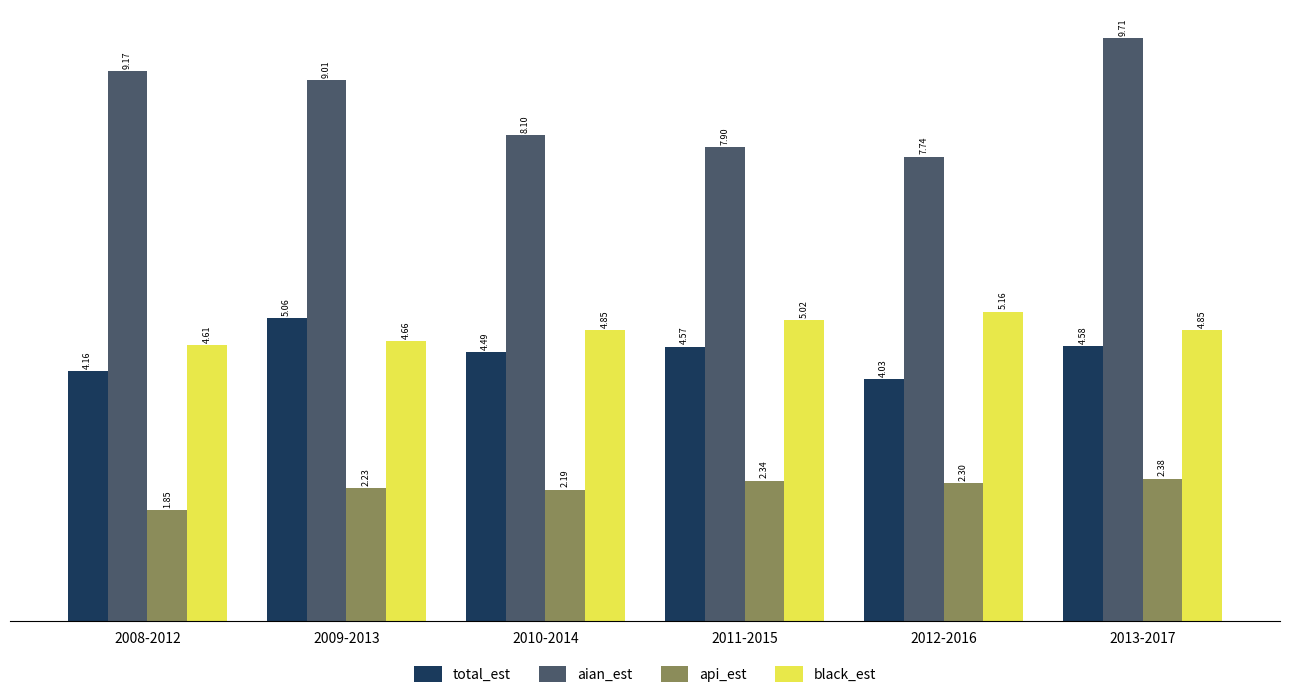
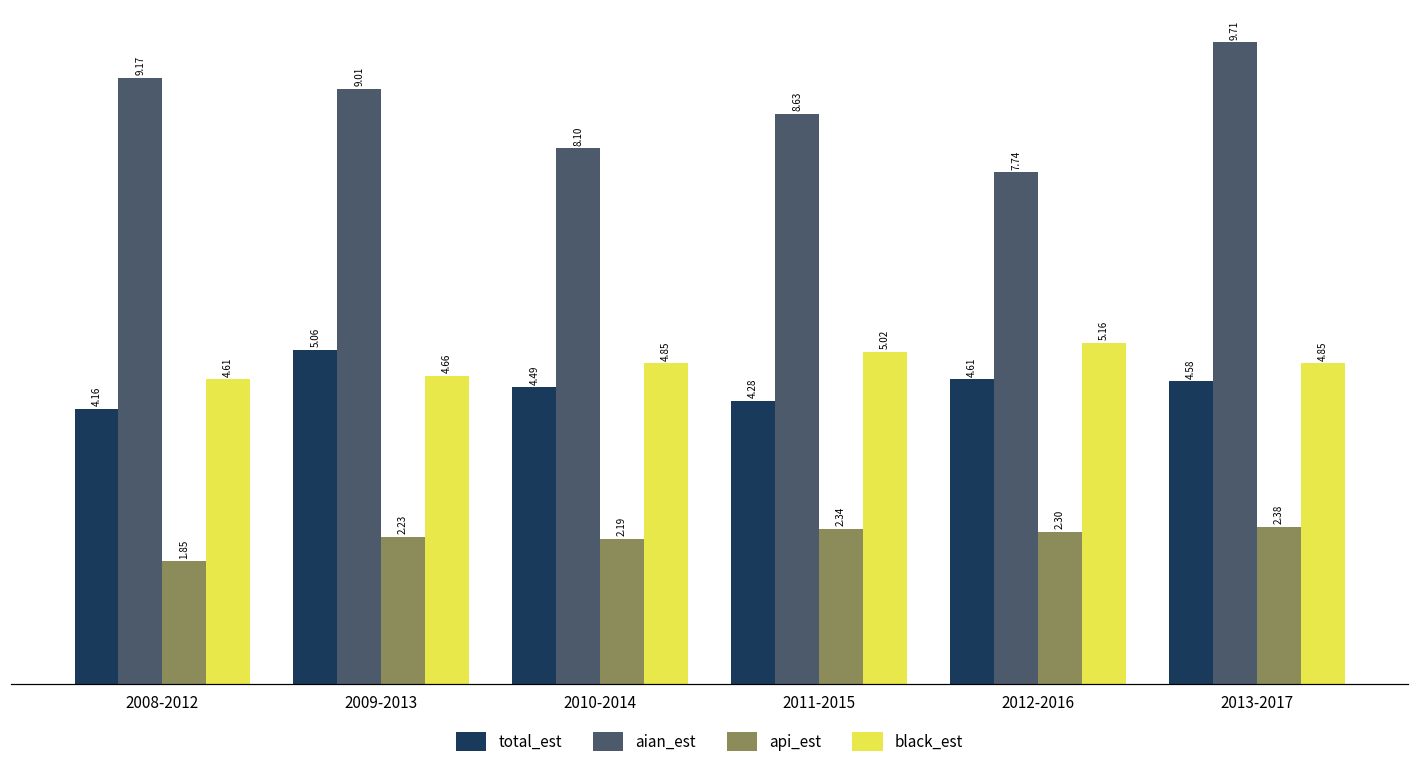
  {
    "total_est": {
      "2008-2012": 4.16,
      "2009-2013": 5.06,
      "2010-2014": 4.49,
-     "2011-2015": 4.57,
-     "2012-2016": 4.03,
+     "2011-2015": 4.28,
+     "2012-2016": 4.61,
      "2013-2017": 4.58
    },
    "aian_est": {
      "2008-2012": 9.17,
      "2009-2013": 9.01,
      "2010-2014": 8.10,
-     "2011-2015": 7.90,
+     "2011-2015": 8.63,
      "2012-2016": 7.74,
      "2013-2017": 9.71
    },
    "api_est": {
      "2008-2012": 1.85,
      "2009-2013": 2.23,
      "2010-2014": 2.19,
      "2011-2015": 2.34,
      "2012-2016": 2.30,
      "2013-2017": 2.38
    },
    "black_est": {
      "2008-2012": 4.61,
      "2009-2013": 4.66,
      "2010-2014": 4.85,
      "2011-2015": 5.02,
      "2012-2016": 5.16,
      "2013-2017": 4.85
    }
  }
